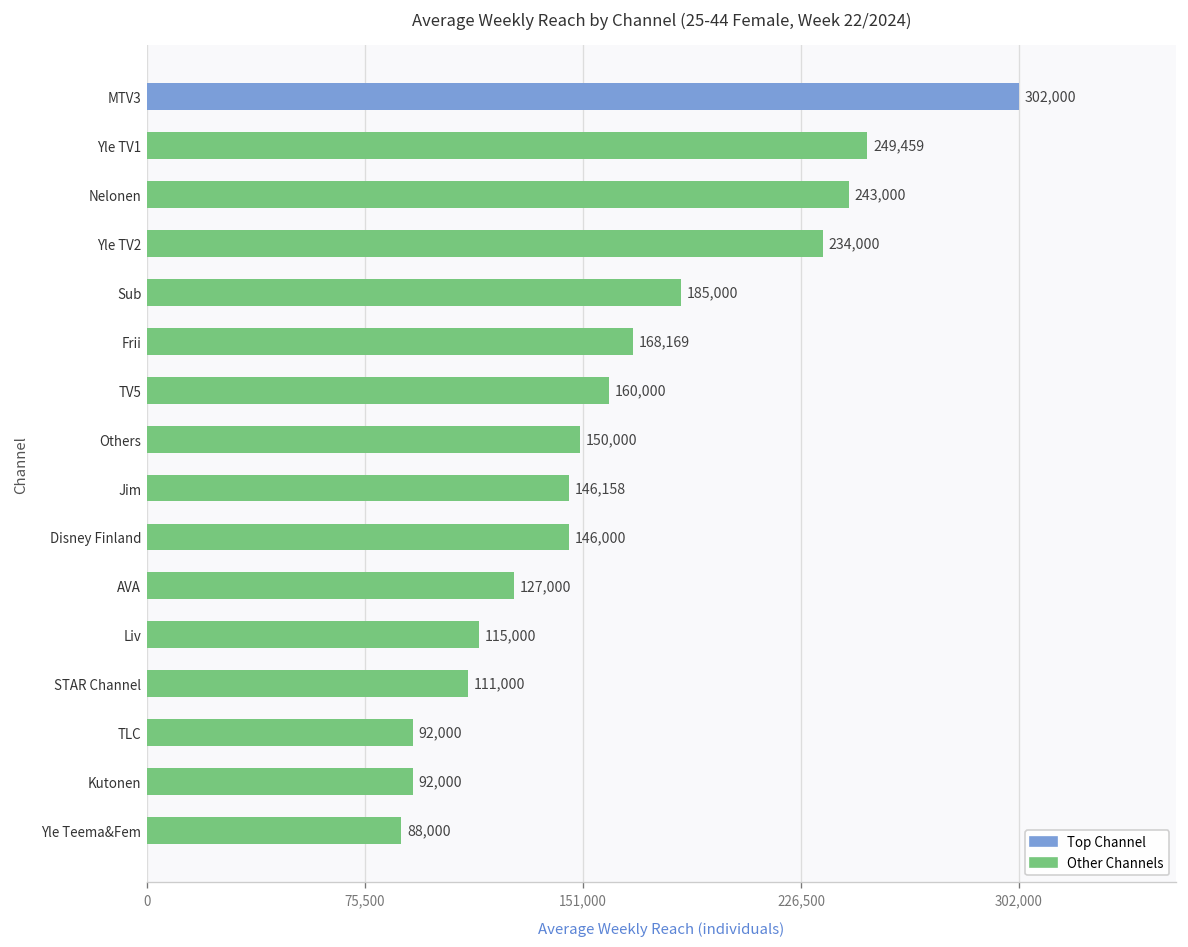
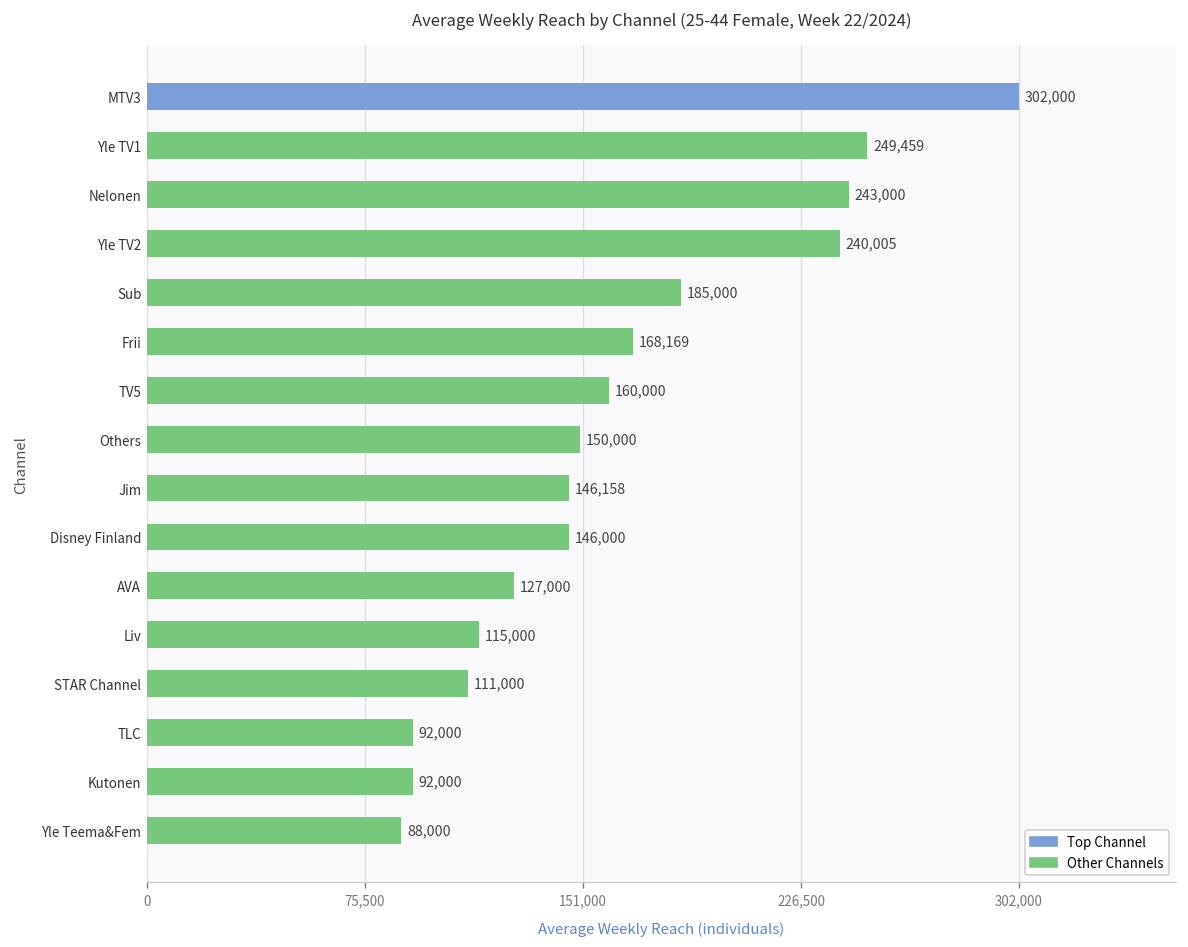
  {
    "MTV3": "302,000",
    "Yle TV1": "249,459",
    "Nelonen": "243,000",
-   "Yle TV2": "234,000",
+   "Yle TV2": "240,005",
    "Sub": "185,000",
    "Frii": "168,169",
    "TV5": "160,000",
    "Others": "150,000",
    "Jim": "146,158",
    "Disney Finland": "146,000",
    "AVA": "127,000",
    "Liv": "115,000",
    "STAR Channel": "111,000",
    "TLC": "92,000",
    "Kutonen": "92,000",
    "Yle Teema&Fem": "88,000"
  }
